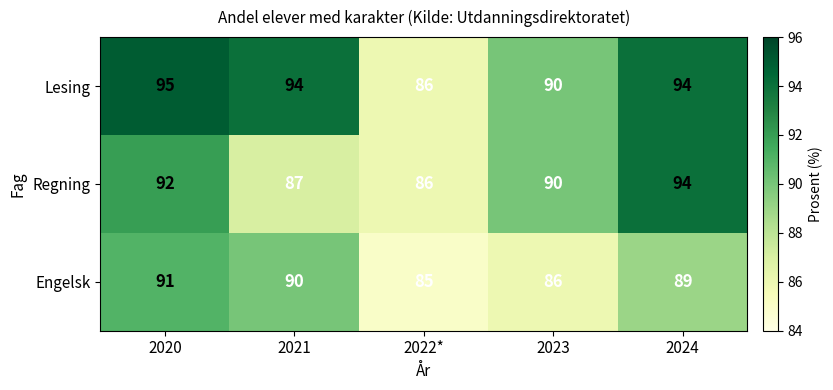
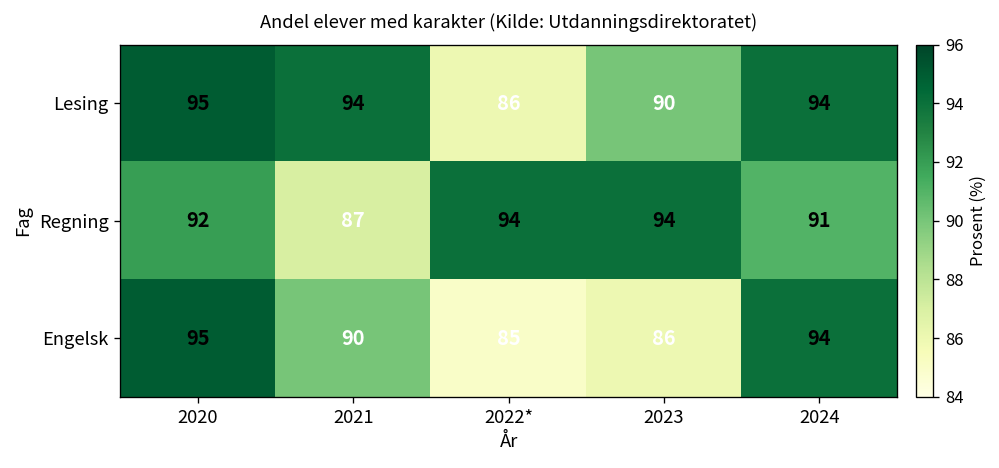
  {
    "Lesing": {
      "2020": 95,
      "2021": 94,
      "2022*": 86,
      "2023": 90,
      "2024": 94
    },
    "Regning": {
      "2020": 92,
      "2021": 87,
-     "2022*": 86,
-     "2023": 90,
-     "2024": 94
+     "2022*": 94,
+     "2023": 94,
+     "2024": 91
    },
    "Engelsk": {
-     "2020": 91,
+     "2020": 95,
      "2021": 90,
      "2022*": 85,
      "2023": 86,
-     "2024": 89
+     "2024": 94
    }
  }
